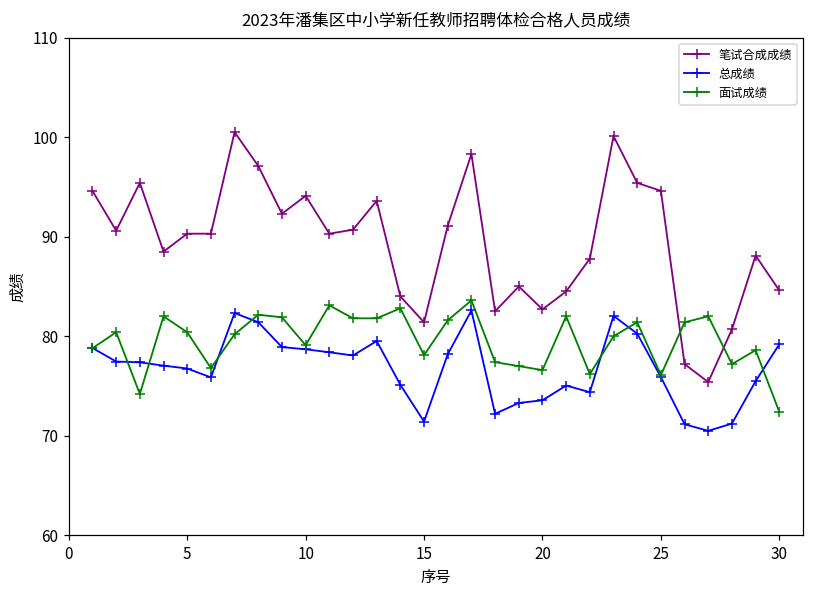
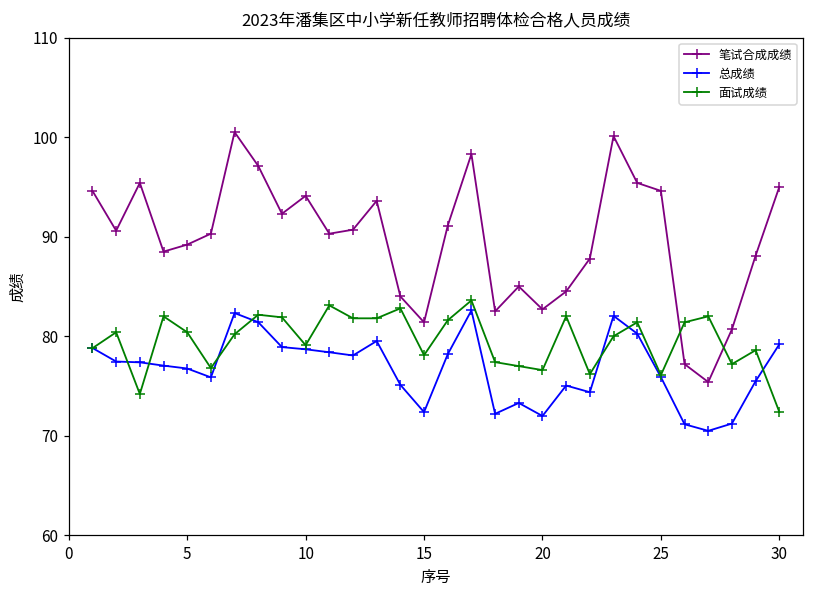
  {
    "笔试合成成绩": {
-     "5": 90,
+     "5": 89,
      "10": 94,
      "15": 81,
      "20": 83,
      "25": 95,
-     "30": 85
+     "30": 95
    },
    "总成绩": {
      "5": 77,
      "10": 79,
-     "15": 71,
-     "20": 74,
+     "15": 72,
+     "20": 72,
      "30": 79
    },
    "面试成绩": {
      "5": 80,
      "10": 79,
      "15": 78,
      "20": 77,
      "30": 72
    }
  }
